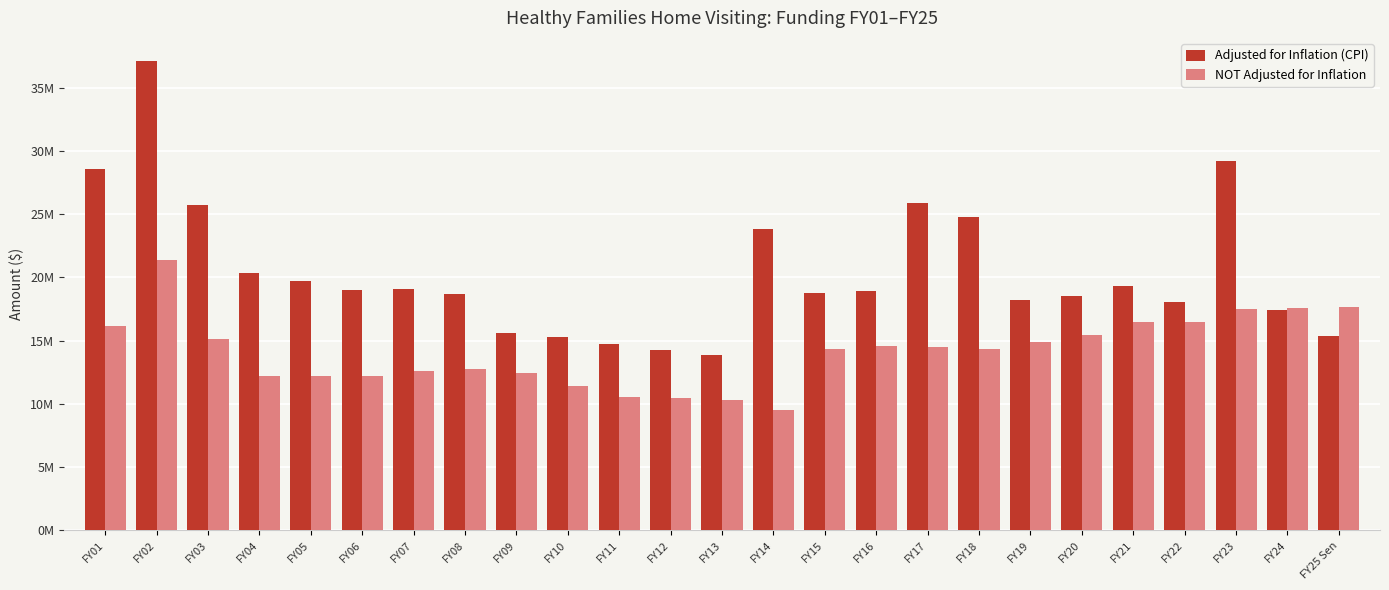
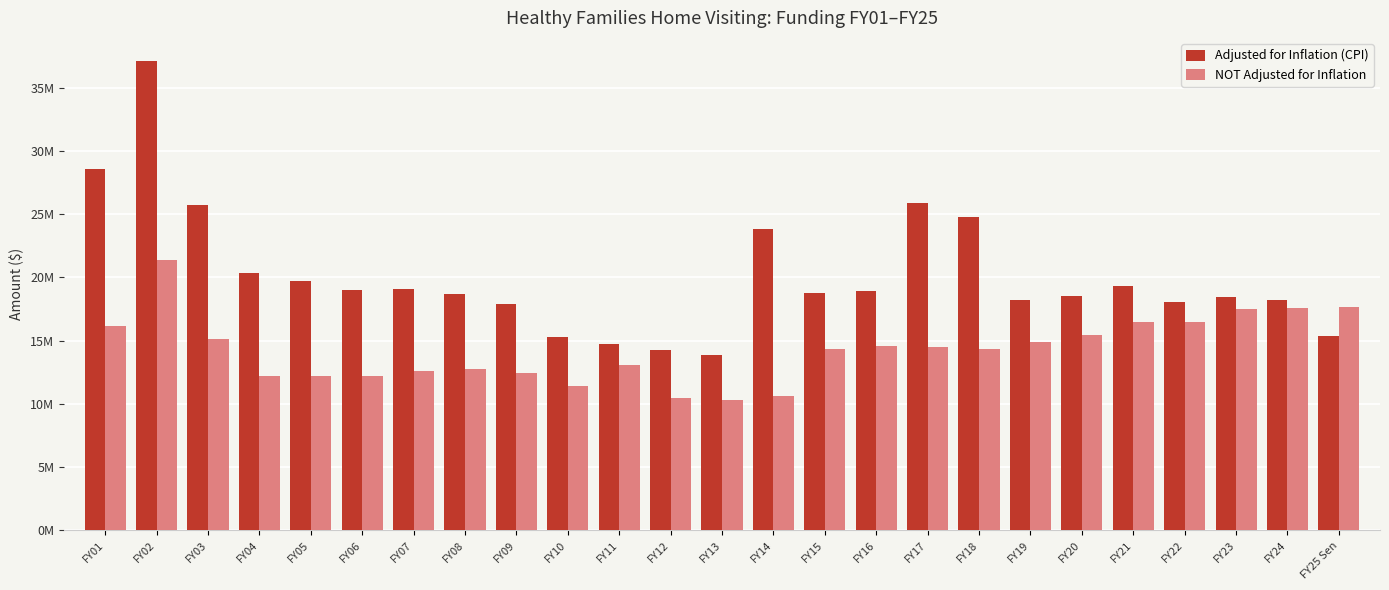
  {
    "Adjusted for Inflation (CPI)": {
      "FY01": 28500000,
      "FY02": 37100000,
      "FY03": 25700000,
      "FY04": 20300000,
      "FY05": 19800000,
      "FY06": 19000000,
      "FY07": 19000000,
      "FY08": 18700000,
-     "FY09": 15600000,
+     "FY09": 17900000,
      "FY10": 15300000,
      "FY11": 14700000,
      "FY12": 14200000,
      "FY13": 13800000,
      "FY14": 23800000,
      "FY15": 18700000,
      "FY16": 18900000,
      "FY17": 25900000,
      "FY18": 24800000,
      "FY19": 18200000,
      "FY20": 18600000,
      "FY21": 19300000,
      "FY22": 18000000,
-     "FY23": 29200000,
-     "FY24": 17400000,
+     "FY23": 18500000,
+     "FY24": 18200000,
      "FY25 Sen": 15300000
    },
    "NOT Adjusted for Inflation": {
      "FY01": 16200000,
      "FY02": 21400000,
      "FY03": 15100000,
      "FY04": 12200000,
      "FY05": 12200000,
      "FY06": 12200000,
      "FY07": 12600000,
      "FY08": 12800000,
      "FY09": 12400000,
      "FY10": 11400000,
-     "FY11": 10500000,
+     "FY11": 13100000,
      "FY12": 10500000,
      "FY13": 10300000,
-     "FY14": 9500000,
+     "FY14": 10600000,
      "FY15": 14300000,
      "FY16": 14600000,
      "FY17": 14500000,
      "FY18": 14400000,
      "FY19": 14900000,
      "FY20": 15400000,
      "FY21": 16400000,
      "FY22": 16400000,
      "FY23": 17500000,
      "FY24": 17600000,
      "FY25 Sen": 17700000
    }
  }
